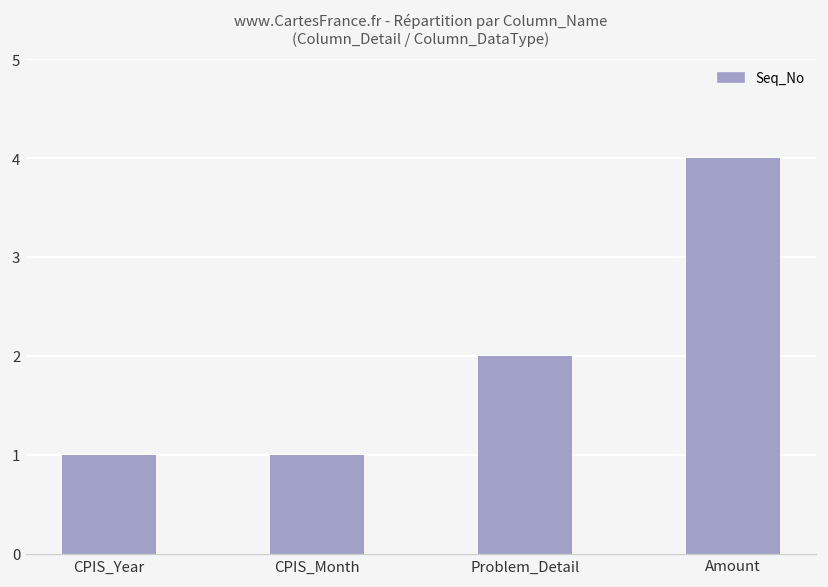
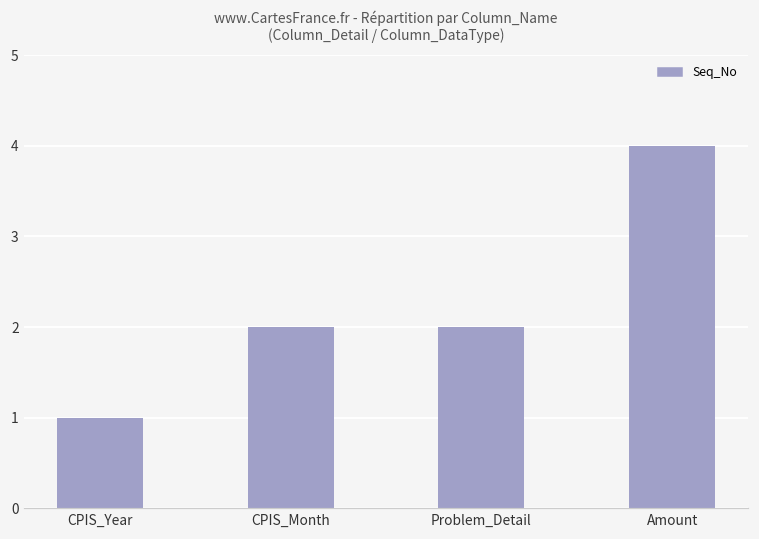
  {
    "CPIS_Year": 1,
-   "CPIS_Month": 1,
+   "CPIS_Month": 2,
    "Problem_Detail": 2,
    "Amount": 4
  }
